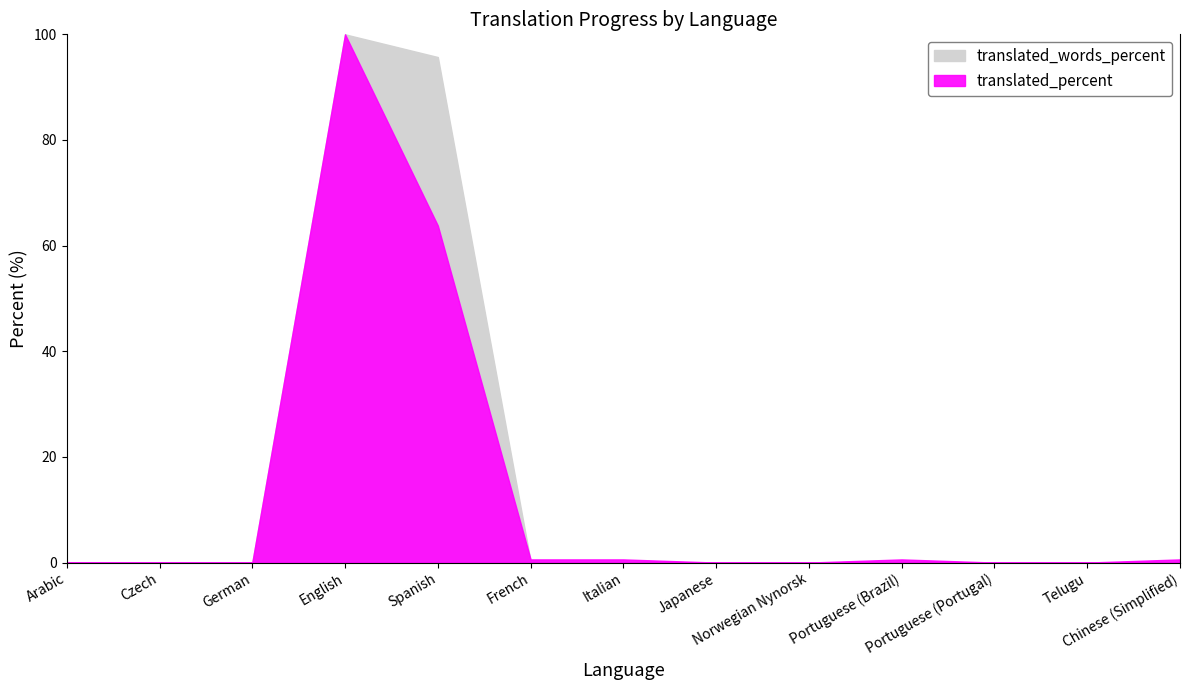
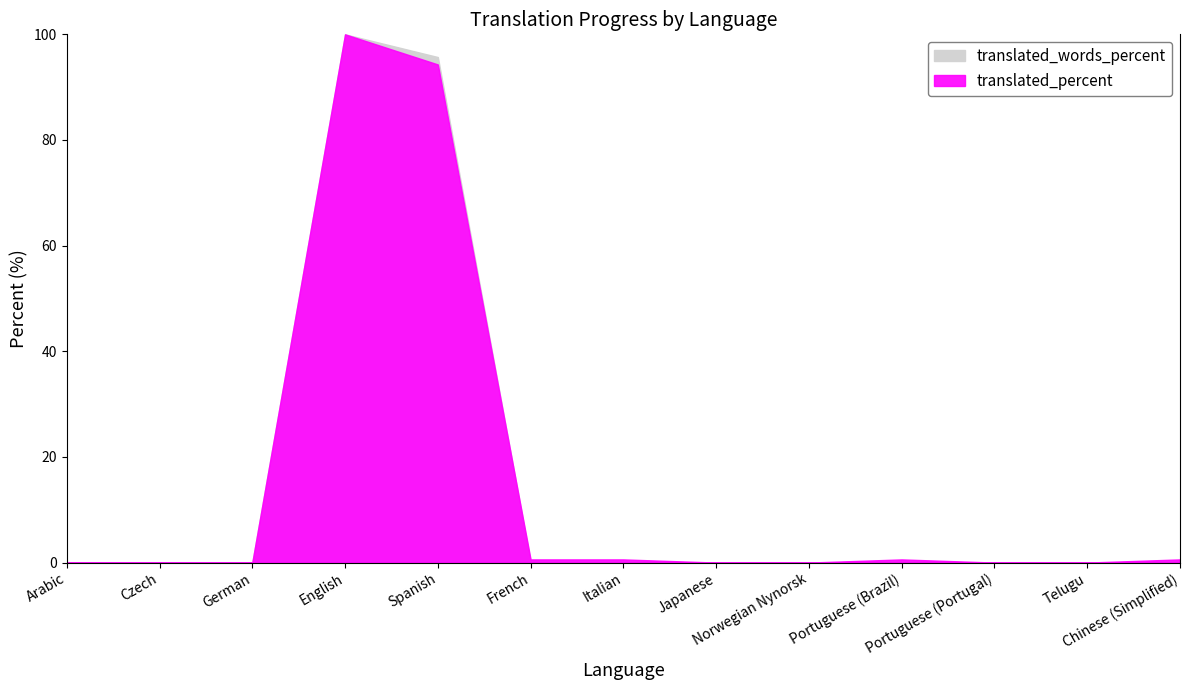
  {
    "translated_words_percent": {
      "Spanish": 96
    },
    "translated_percent": {
-     "Spanish": 64
+     "Spanish": 94
    }
  }
